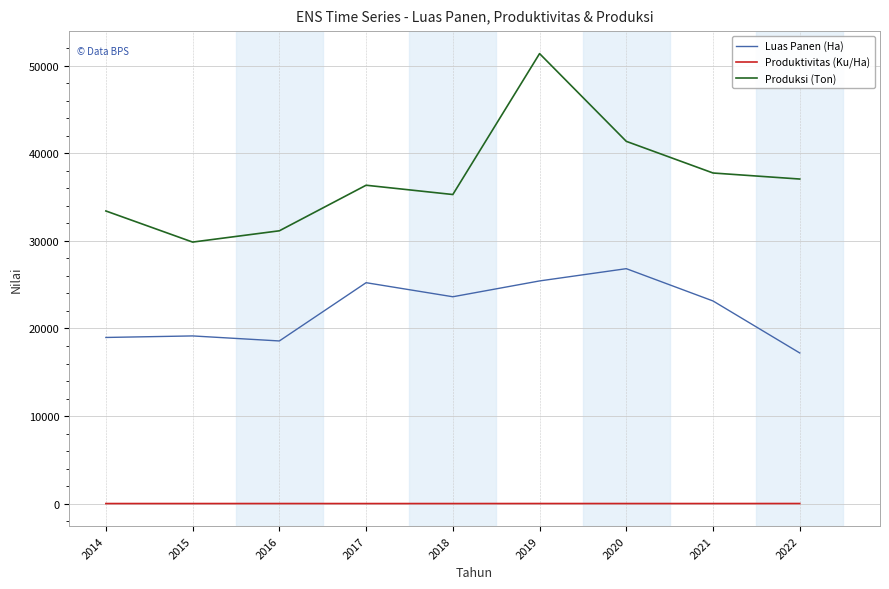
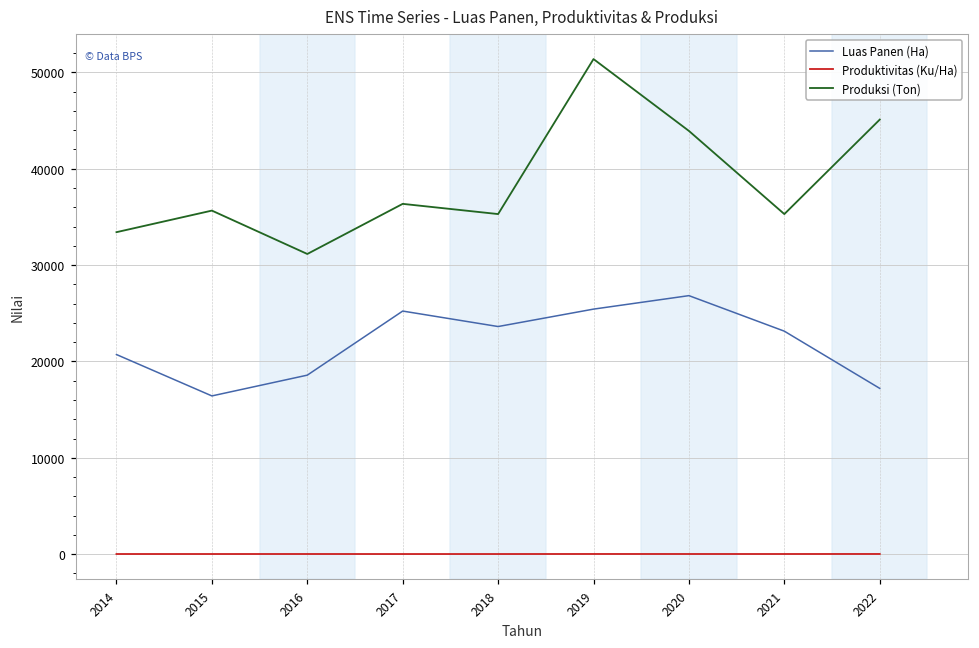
  {
    "Luas Panen (Ha)": {
-     "2014": 19000,
-     "2015": 19000,
+     "2014": 21000,
+     "2015": 16000,
      "2016": 19000,
      "2017": 25000,
      "2018": 24000,
      "2019": 25000,
      "2020": 27000,
      "2021": 23000,
      "2022": 17000
    },
    "Produktivitas (Ku/Ha)": {
      "2014": 0,
      "2015": 0,
      "2016": 0,
      "2017": 0,
      "2018": 0,
      "2019": 0,
      "2020": 0,
      "2021": 0,
      "2022": 0
    },
    "Produksi (Ton)": {
      "2014": 33000,
-     "2015": 30000,
+     "2015": 36000,
      "2016": 31000,
      "2017": 36000,
      "2018": 35000,
      "2019": 51000,
-     "2020": 41000,
-     "2021": 38000,
-     "2022": 37000
+     "2020": 44000,
+     "2021": 35000,
+     "2022": 45000
    }
  }
